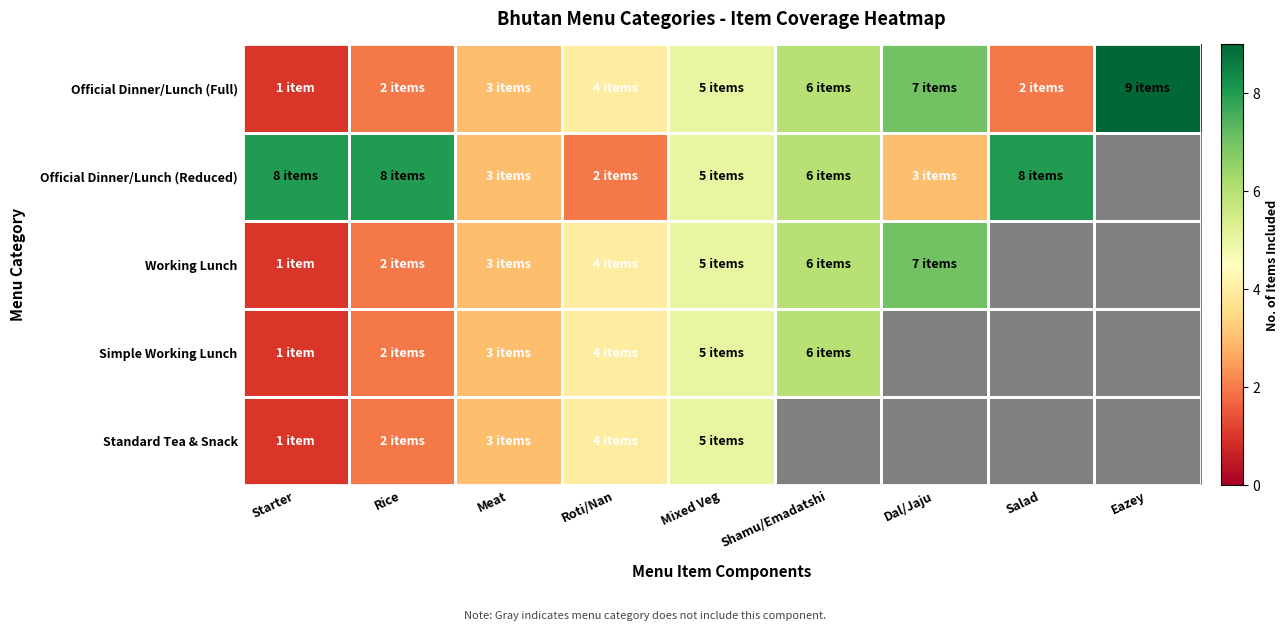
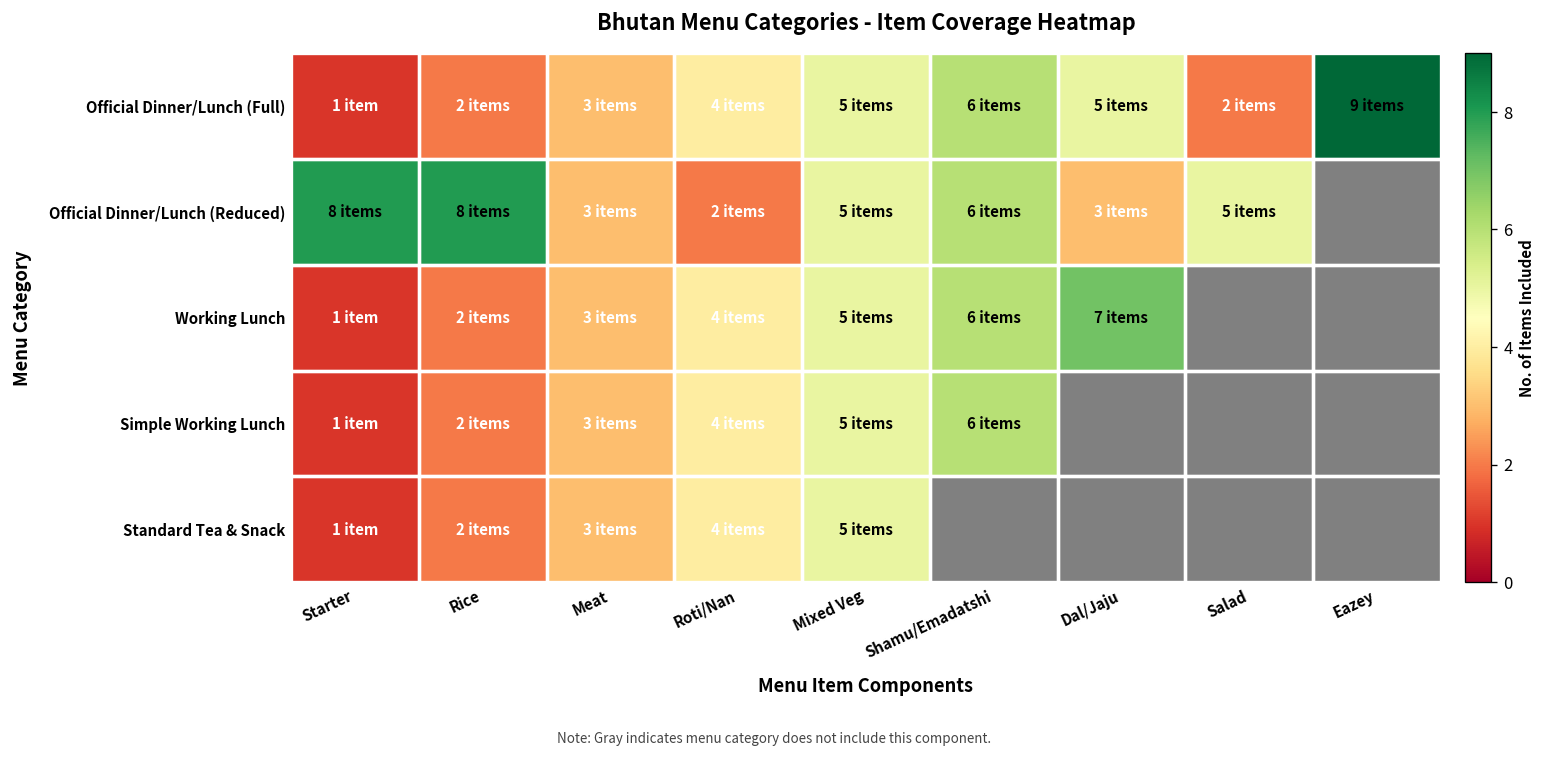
  {
    "Official Dinner/Lunch (Full)": {
      "Starter": 1,
      "Rice": 2,
      "Meat": 3,
      "Roti/Nan": 4,
      "Mixed Veg": 5,
      "Shamu/Emadatshi": 6,
-     "Dal/Jaju": 7,
+     "Dal/Jaju": 5,
      "Salad": 2,
      "Eazey": 9
    },
    "Official Dinner/Lunch (Reduced)": {
      "Starter": 8,
      "Rice": 8,
      "Meat": 3,
      "Roti/Nan": 2,
      "Mixed Veg": 5,
      "Shamu/Emadatshi": 6,
      "Dal/Jaju": 3,
-     "Salad": 8
+     "Salad": 5
    },
    "Working Lunch": {
      "Starter": 1,
      "Rice": 2,
      "Meat": 3,
      "Roti/Nan": 4,
      "Mixed Veg": 5,
      "Shamu/Emadatshi": 6,
      "Dal/Jaju": 7
    },
    "Simple Working Lunch": {
      "Starter": 1,
      "Rice": 2,
      "Meat": 3,
      "Roti/Nan": 4,
      "Mixed Veg": 5,
      "Shamu/Emadatshi": 6
    },
    "Standard Tea & Snack": {
      "Starter": 1,
      "Rice": 2,
      "Meat": 3,
      "Roti/Nan": 4,
      "Mixed Veg": 5
    }
  }
